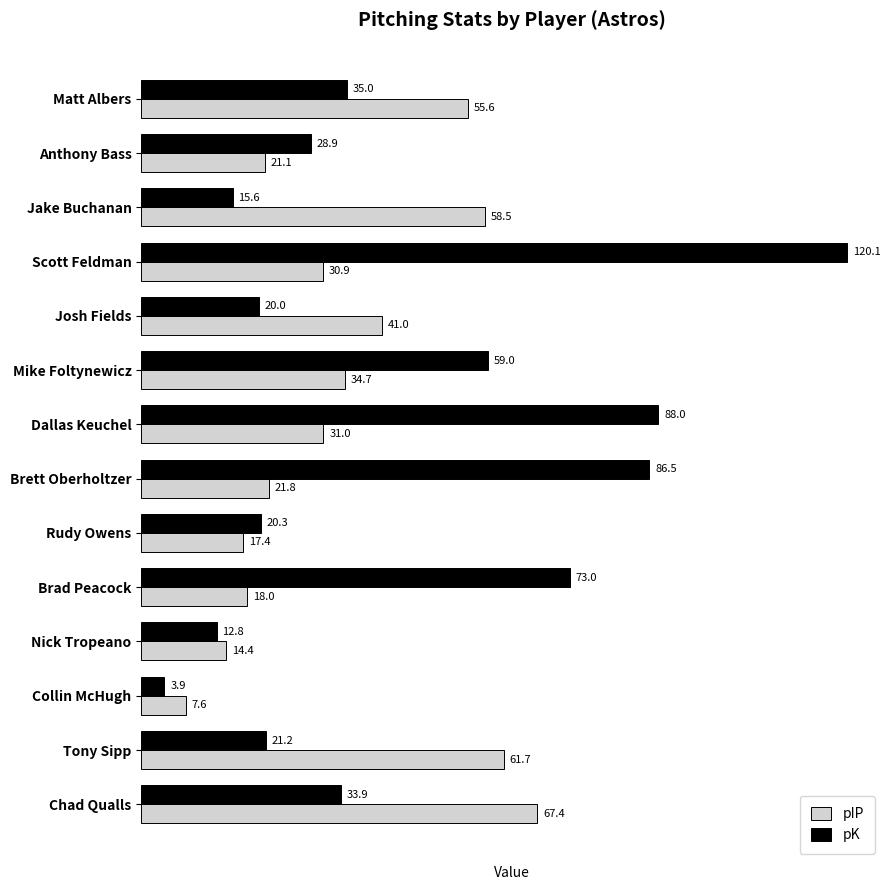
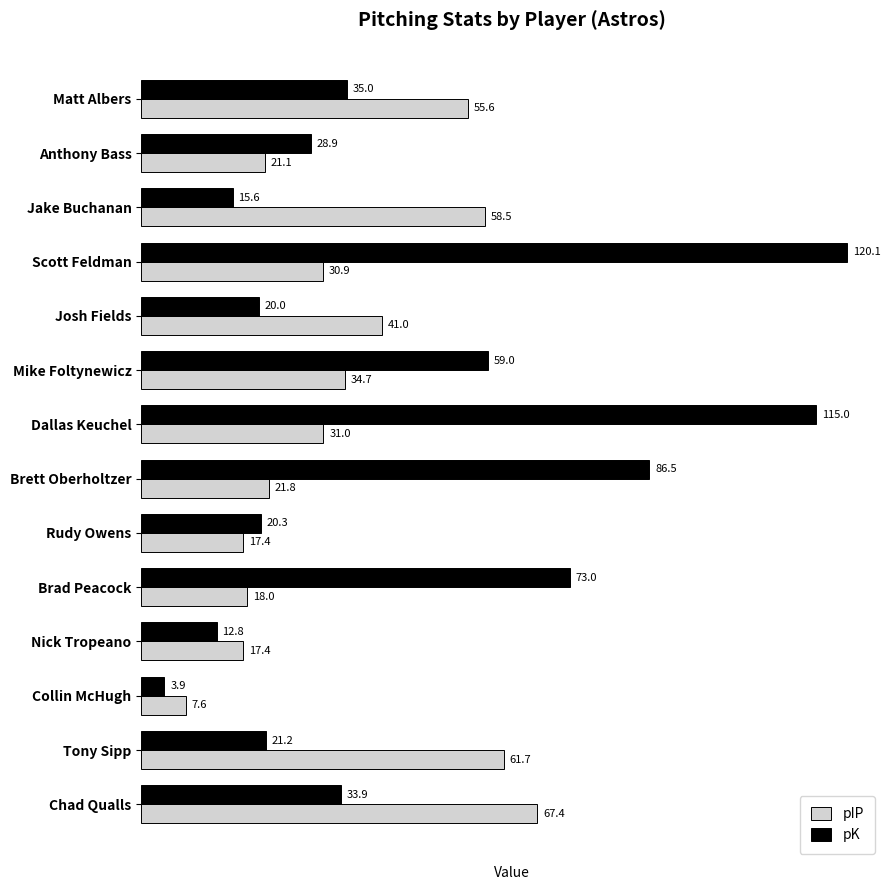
  {
    "pIP": {
      "Matt Albers": 55.6,
      "Anthony Bass": 21.1,
      "Jake Buchanan": 58.5,
      "Scott Feldman": 30.9,
      "Josh Fields": 41.0,
      "Mike Foltynewicz": 34.7,
      "Dallas Keuchel": 31.0,
      "Brett Oberholtzer": 21.8,
      "Rudy Owens": 17.4,
      "Brad Peacock": 18.0,
-     "Nick Tropeano": 14.4,
+     "Nick Tropeano": 17.4,
      "Collin McHugh": 7.6,
      "Tony Sipp": 61.7,
      "Chad Qualls": 67.4
    },
    "pK": {
      "Matt Albers": 35.0,
      "Anthony Bass": 28.9,
      "Jake Buchanan": 15.6,
      "Scott Feldman": 120.1,
      "Josh Fields": 20.0,
      "Mike Foltynewicz": 59.0,
-     "Dallas Keuchel": 88.0,
+     "Dallas Keuchel": 115.0,
      "Brett Oberholtzer": 86.5,
      "Rudy Owens": 20.3,
      "Brad Peacock": 73.0,
      "Nick Tropeano": 12.8,
      "Collin McHugh": 3.9,
      "Tony Sipp": 21.2,
      "Chad Qualls": 33.9
    }
  }
